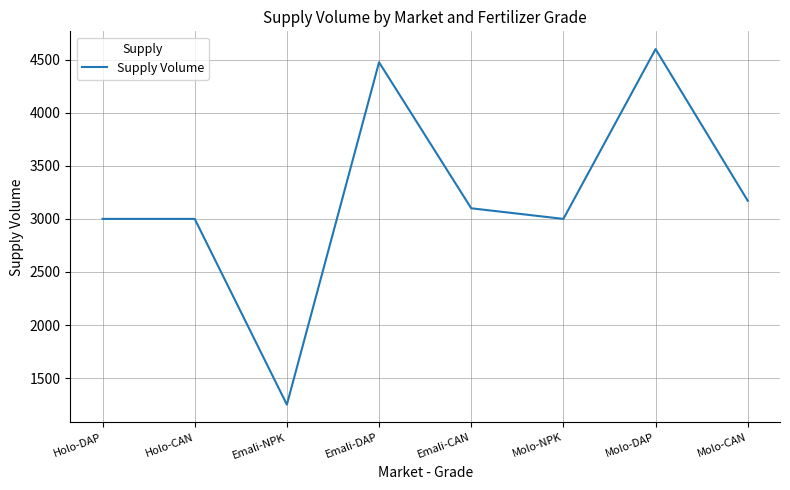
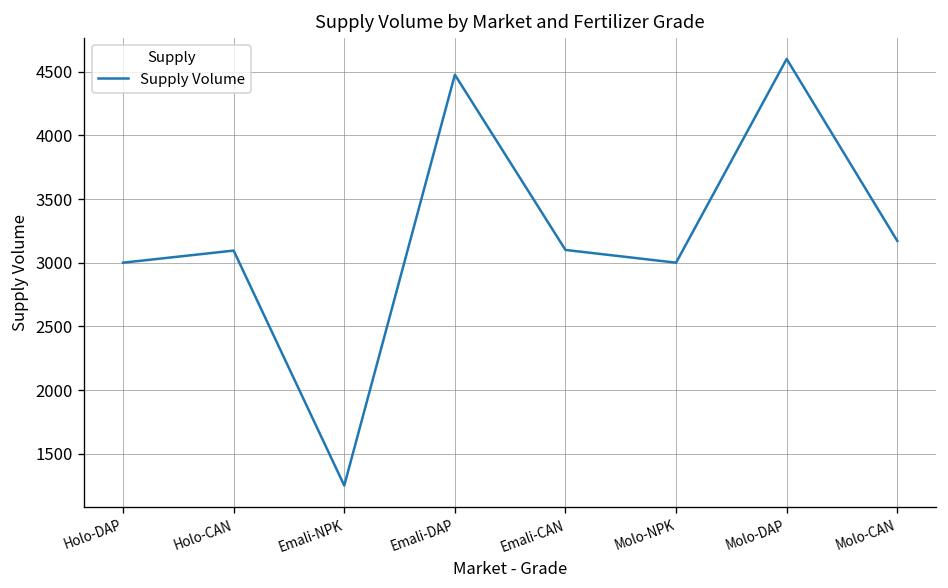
  {
    "Holo-DAP": 3000,
-   "Holo-CAN": 3000,
+   "Holo-CAN": 3100,
    "Emali-NPK": 1250,
    "Emali-DAP": 4480,
    "Emali-CAN": 3100,
    "Molo-NPK": 3000,
    "Molo-DAP": 4600,
    "Molo-CAN": 3170
  }
